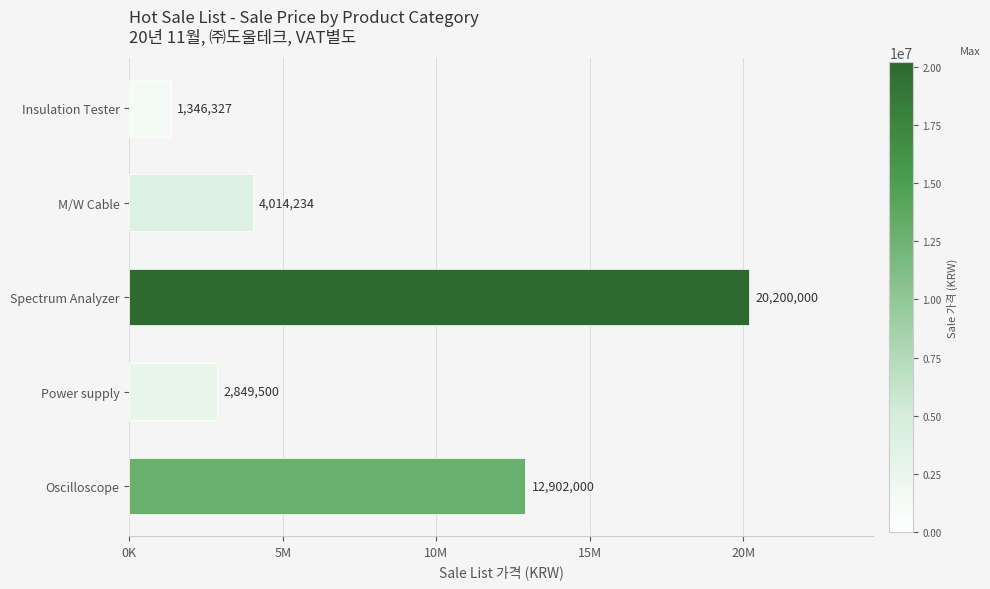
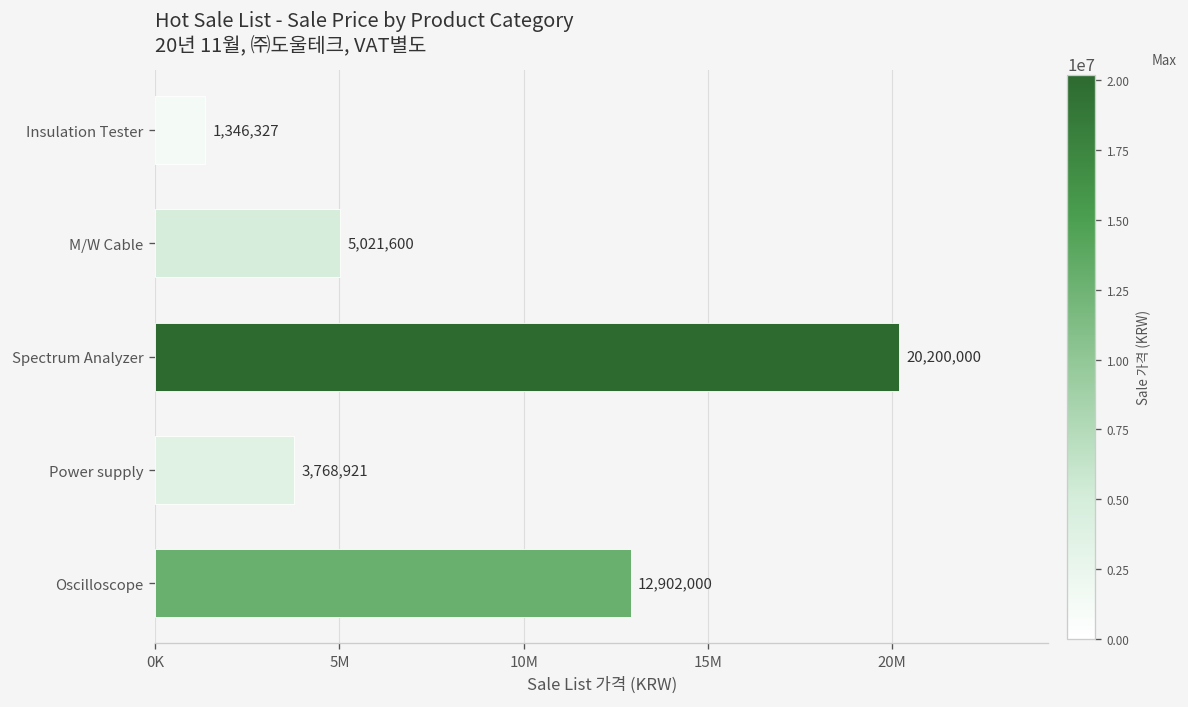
  {
    "Insulation Tester": "1,346,327",
-   "M/W Cable": "4,014,234",
+   "M/W Cable": "5,021,600",
    "Spectrum Analyzer": "20,200,000",
-   "Power supply": "2,849,500",
+   "Power supply": "3,768,921",
    "Oscilloscope": "12,902,000"
  }
